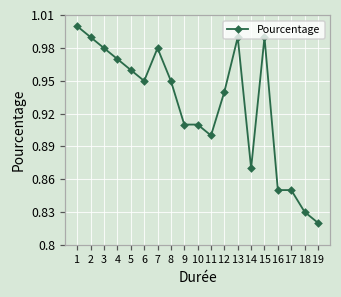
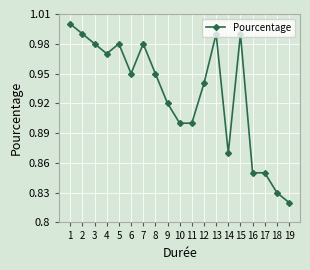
  {
    "1": 1.00,
    "2": 0.99,
    "3": 0.98,
    "4": 0.97,
-   "5": 0.96,
+   "5": 0.98,
    "6": 0.95,
    "7": 0.98,
    "8": 0.95,
-   "9": 0.91,
-   "10": 0.91,
+   "9": 0.92,
+   "10": 0.90,
    "11": 0.90,
    "12": 0.94,
    "14": 0.87,
    "16": 0.85,
    "17": 0.85,
    "18": 0.83,
    "19": 0.82
  }
